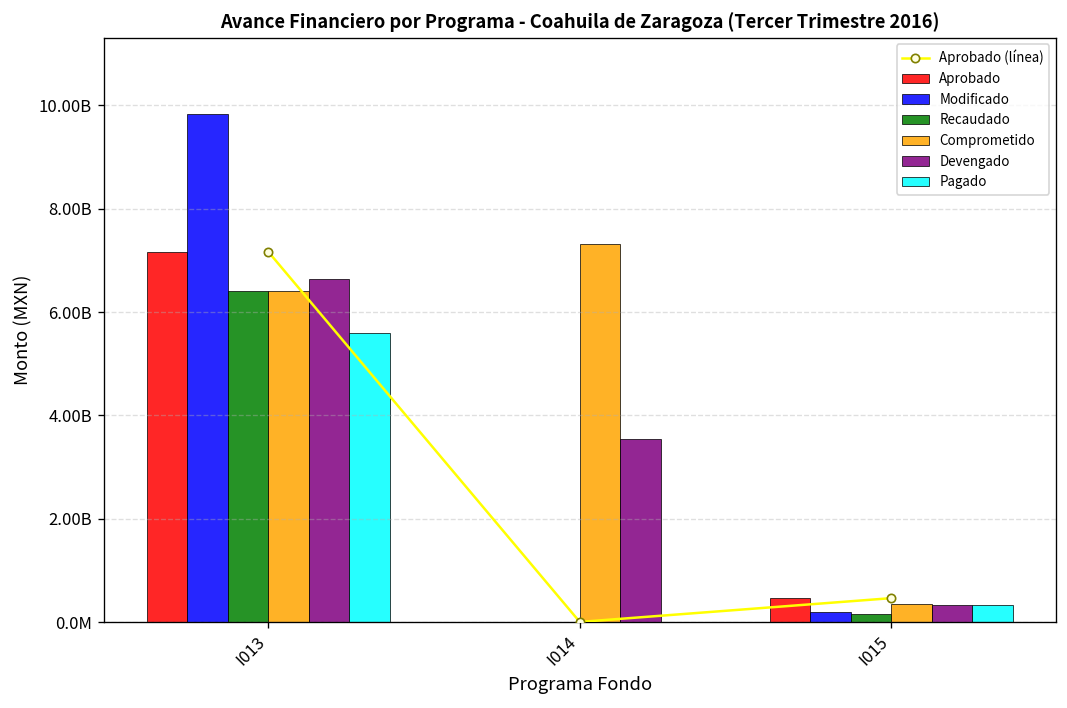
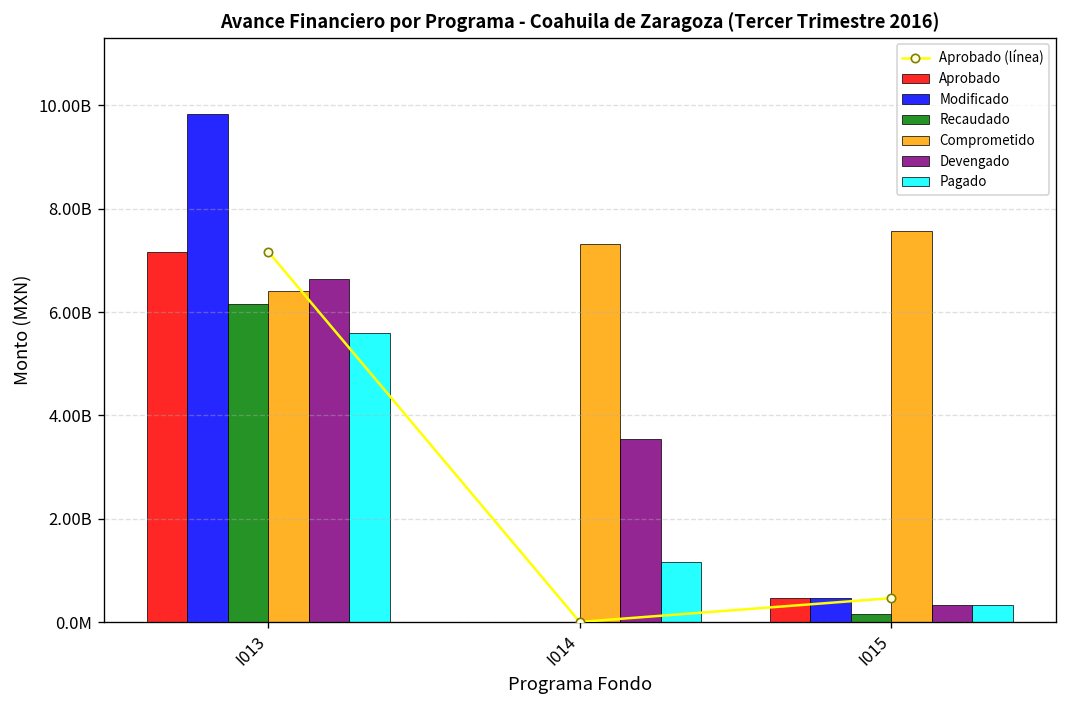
  {
    "Aprobado": {
      "I013": 7200000000,
      "I015": 500000000
    },
    "Aprobado (línea)": {
      "I013": 7200000000,
      "I014": 0,
      "I015": 500000000
    },
    "Modificado": {
      "I013": 9800000000,
-     "I015": 200000000
+     "I015": 500000000
    },
    "Recaudado": {
-     "I013": 6400000000,
+     "I013": 6100000000,
      "I015": 200000000
    },
    "Comprometido": {
      "I013": 6400000000,
      "I014": 7300000000,
-     "I015": 300000000
+     "I015": 7600000000
    },
    "Devengado": {
      "I013": 6600000000,
      "I014": 3500000000,
      "I015": 300000000
    },
    "Pagado": {
      "I013": 5600000000,
-     "I014": 0,
+     "I014": 1200000000,
      "I015": 300000000
    }
  }
